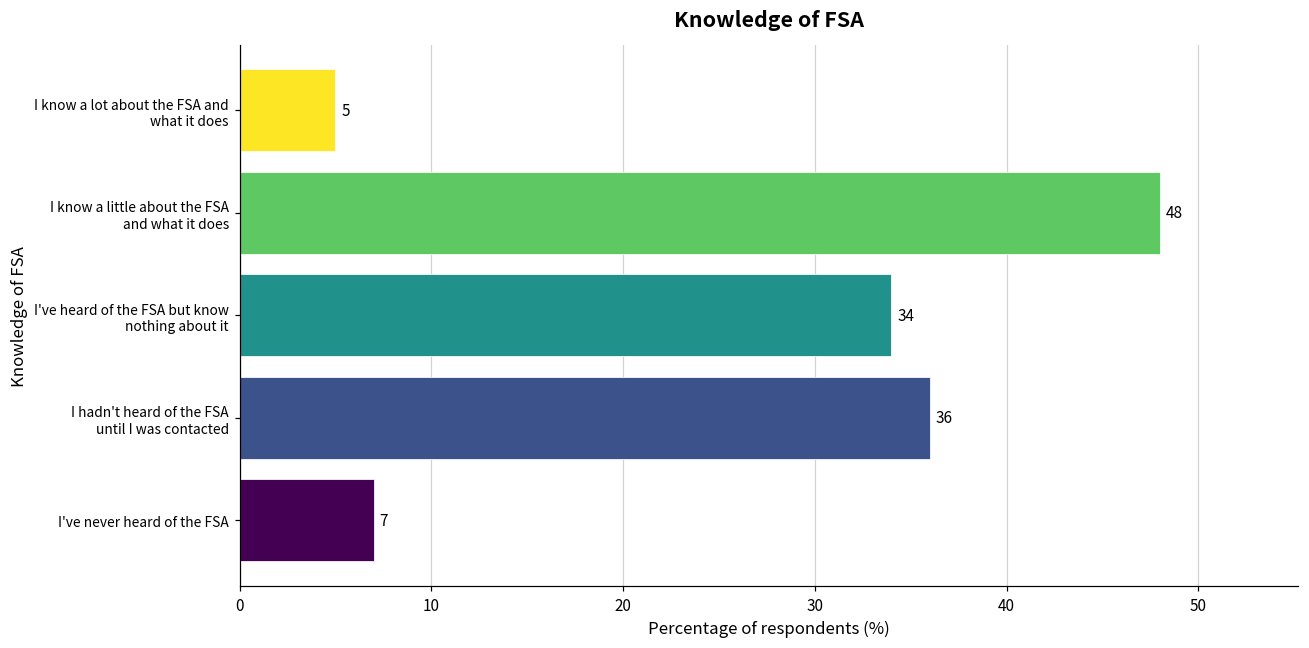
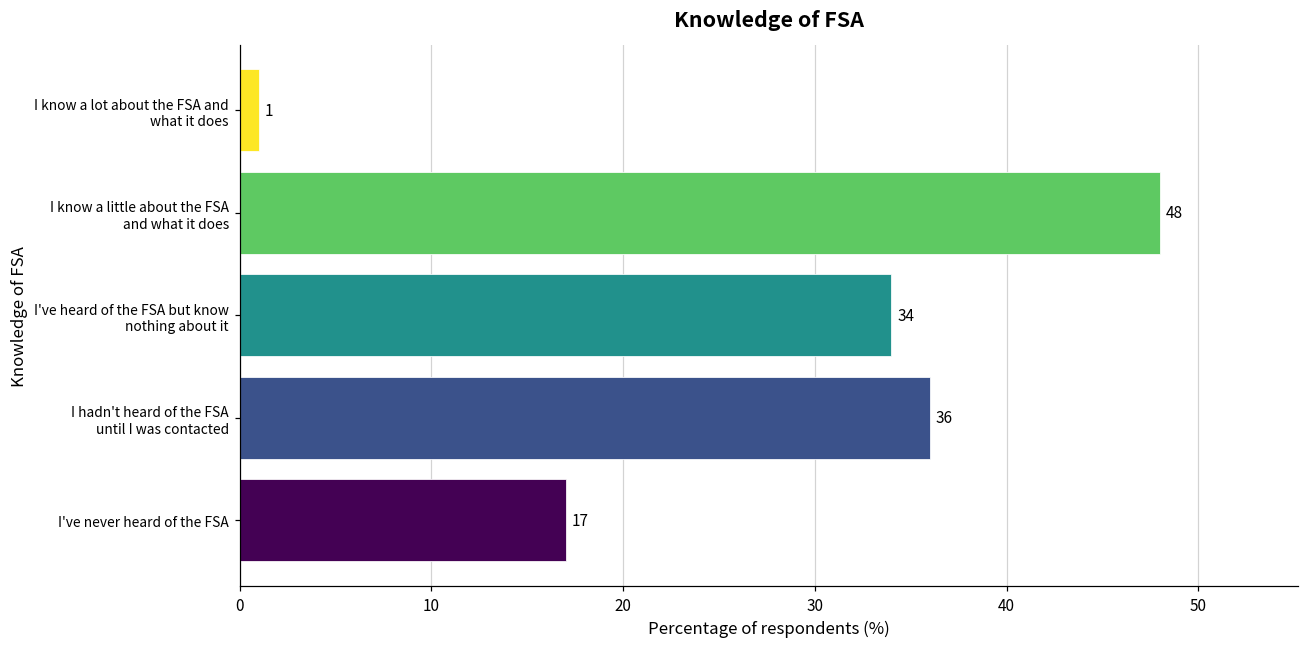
  {
-   "I know a lot about the FSA and what it does": 5,
+   "I know a lot about the FSA and what it does": 1,
    "I know a little about the FSA and what it does": 48,
    "I've heard of the FSA but know nothing about it": 34,
    "I hadn't heard of the FSA until I was contacted": 36,
-   "I've never heard of the FSA": 7
+   "I've never heard of the FSA": 17
  }
